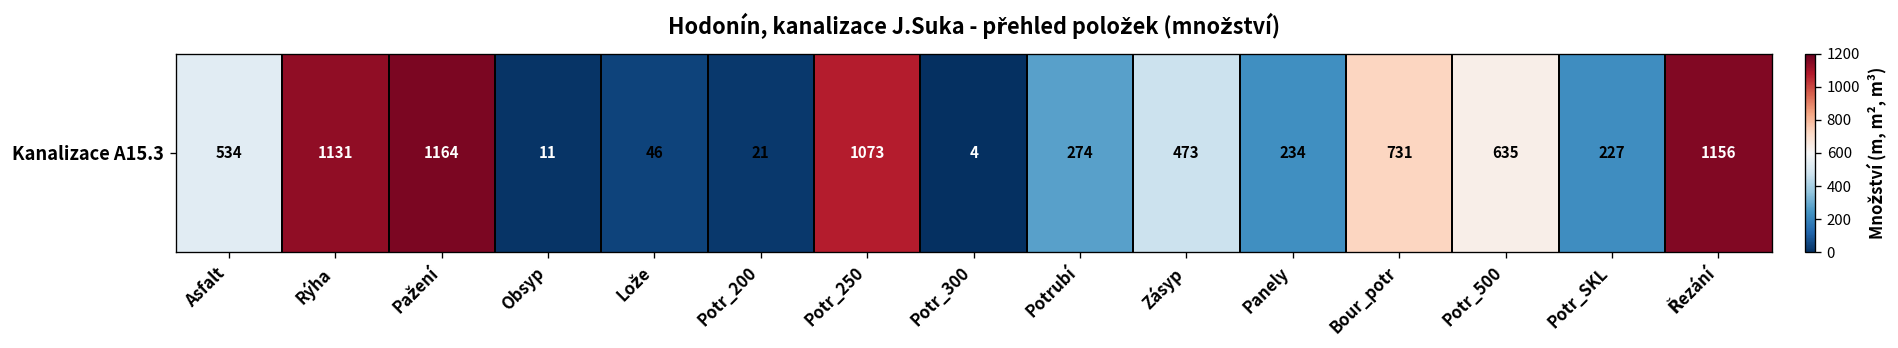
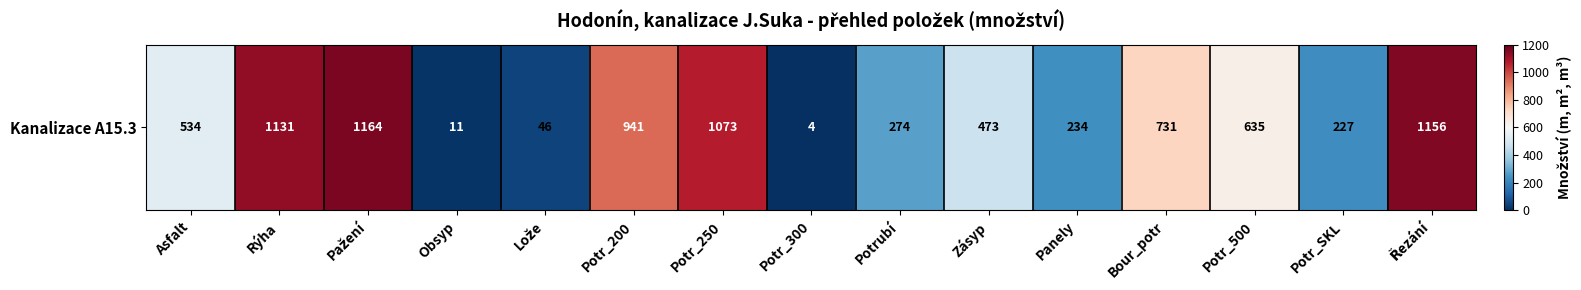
  {
    "Kanalizace A15.3": {
      "Asfalt": 534,
      "Rýha": 1131,
      "Pažení": 1164,
      "Obsyp": 11,
      "Lože": 46,
-     "Potr_200": 21,
+     "Potr_200": 941,
      "Potr_250": 1073,
      "Potr_300": 4,
      "Potrubí": 274,
      "Zásyp": 473,
      "Panely": 234,
      "Bour_potr": 731,
      "Potr_500": 635,
      "Potr_SKL": 227,
      "Řezání": 1156
    }
  }
